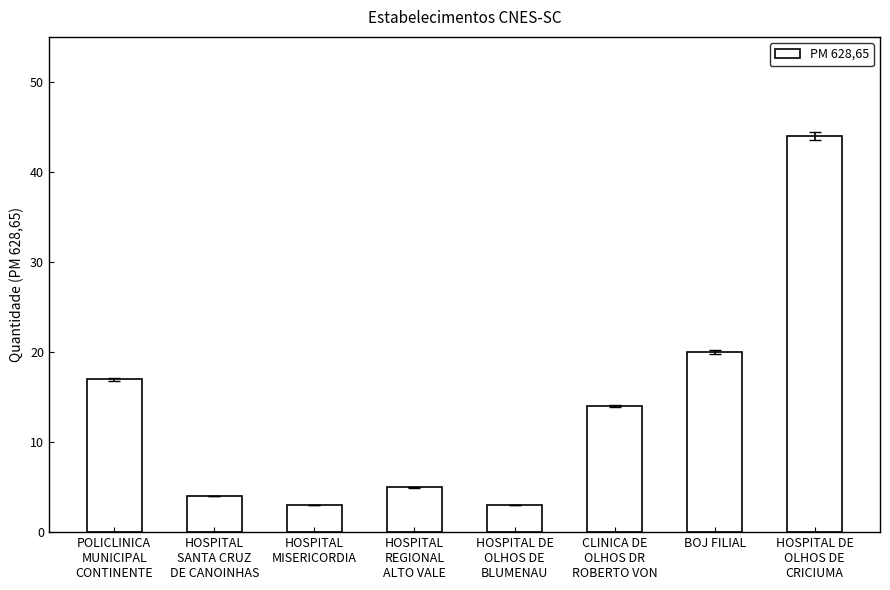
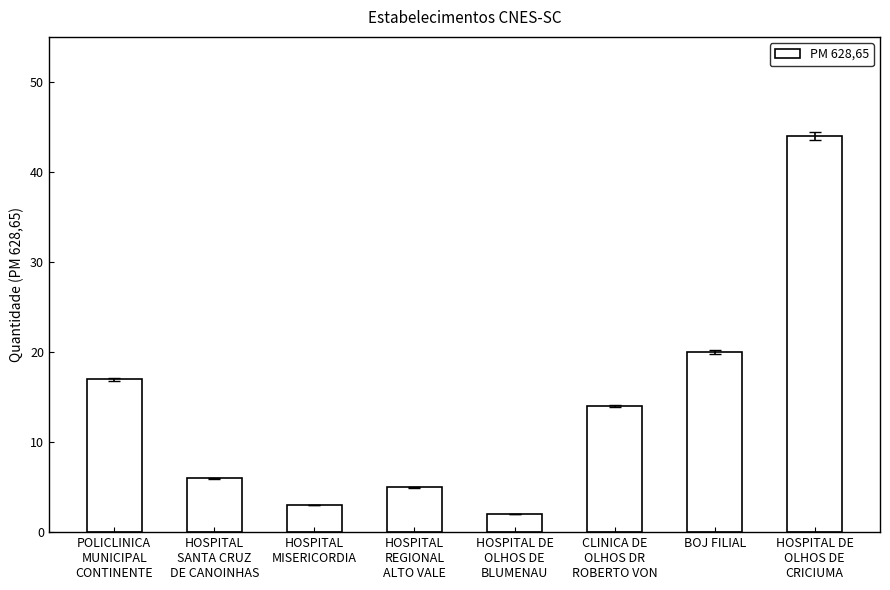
  {
    "PM 628,65": {
      "POLICLINICA MUNICIPAL CONTINENTE": 17,
-     "HOSPITAL SANTA CRUZ DE CANOINHAS": 4,
+     "HOSPITAL SANTA CRUZ DE CANOINHAS": 6,
      "HOSPITAL MISERICORDIA": 3,
      "HOSPITAL REGIONAL ALTO VALE": 5,
-     "HOSPITAL DE OLHOS DE BLUMENAU": 3,
+     "HOSPITAL DE OLHOS DE BLUMENAU": 2,
      "CLINICA DE OLHOS DR ROBERTO VON": 14,
      "BOJ FILIAL": 20,
      "HOSPITAL DE OLHOS DE CRICIUMA": 44
    }
  }
